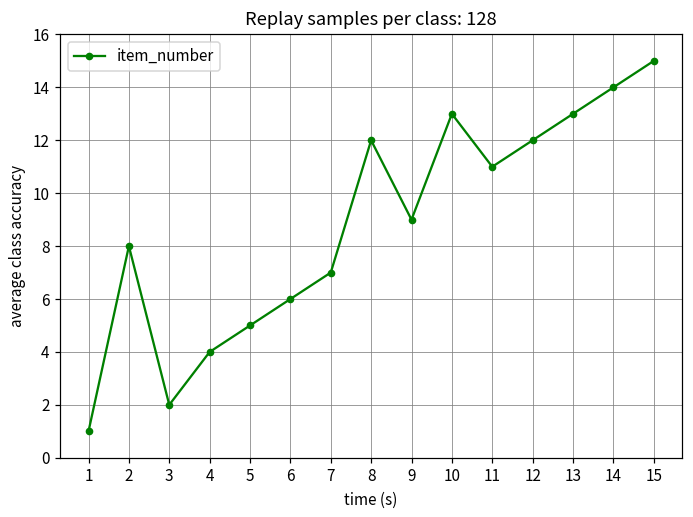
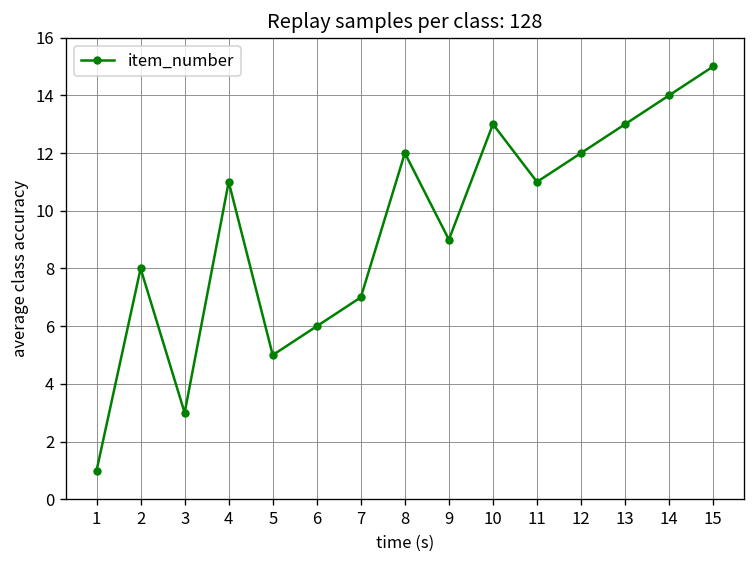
  {
    "1": 1,
    "2": 8,
-   "3": 2,
-   "4": 4,
+   "3": 3,
+   "4": 11,
    "5": 5,
    "6": 6,
    "7": 7,
    "8": 12,
    "9": 9,
    "10": 13,
    "11": 11,
    "12": 12,
    "13": 13,
    "14": 14,
    "15": 15
  }
